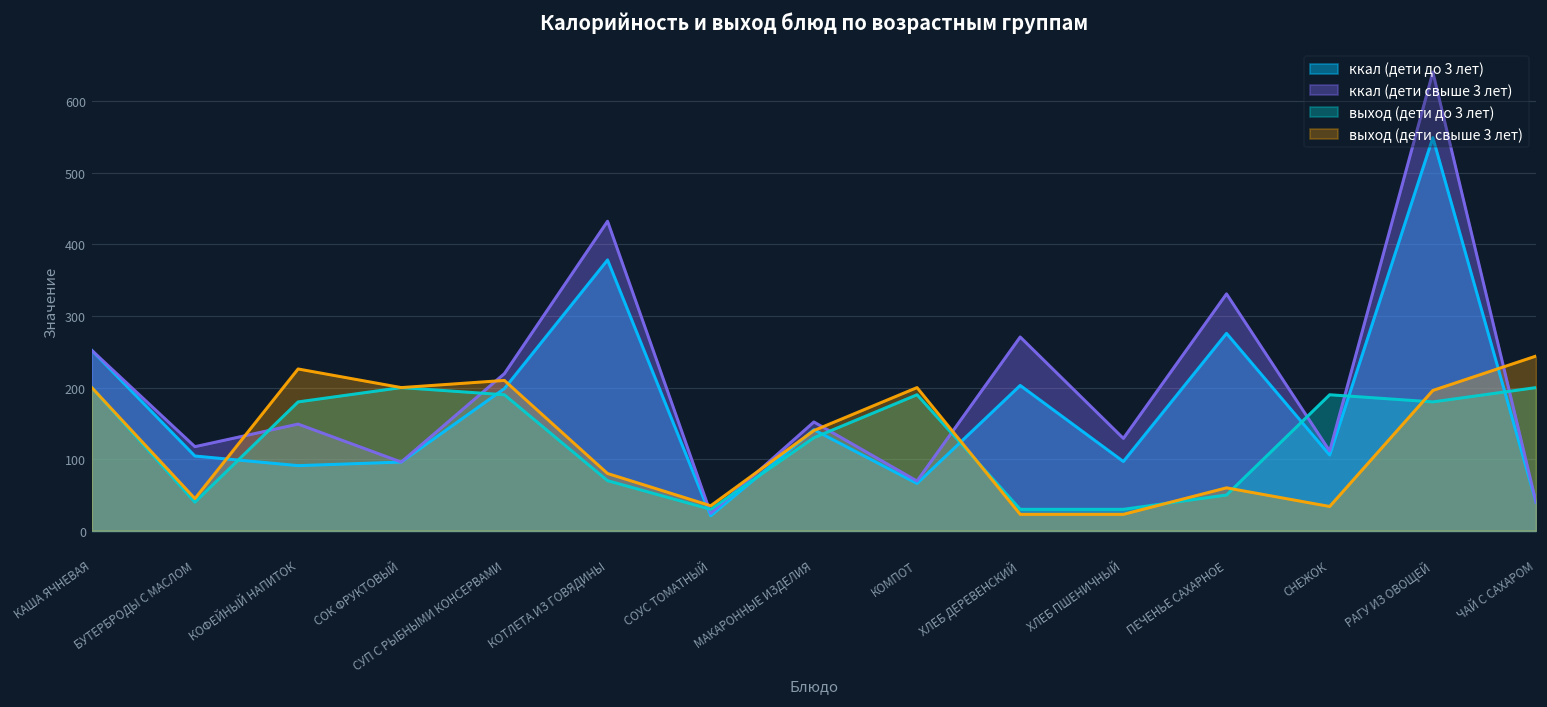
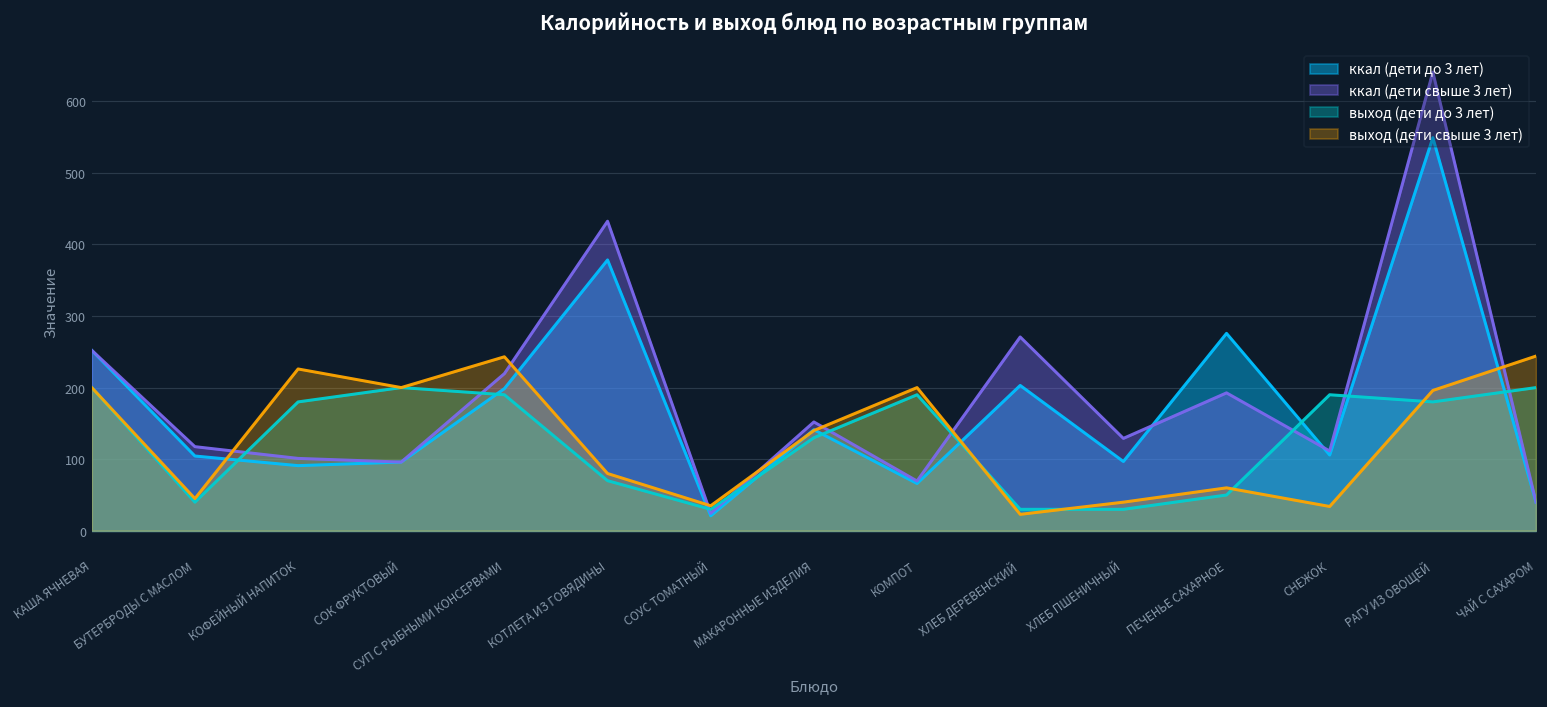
  {
    "ккал (дети свыше 3 лет)": {
      "БУТЕРБРОДЫ С МАСЛОМ": 120,
-     "КОФЕЙНЫЙ НАПИТОК": 150,
+     "КОФЕЙНЫЙ НАПИТОК": 100,
      "СУП С РЫБНЫМИ КОНСЕРВАМИ": 220,
      "КОТЛЕТА ИЗ ГОВЯДИНЫ": 430,
      "МАКАРОННЫЕ ИЗДЕЛИЯ": 150,
      "ХЛЕБ ДЕРЕВЕНСКИЙ": 270,
      "ХЛЕБ ПШЕНИЧНЫЙ": 130,
-     "ПЕЧЕНЬЕ САХАРНОЕ": 330,
+     "ПЕЧЕНЬЕ САХАРНОЕ": 190,
      "СНЕЖОК": 110
    },
    "выход (дети свыше 3 лет)": {
      "БУТЕРБРОДЫ С МАСЛОМ": 50,
      "КОФЕЙНЫЙ НАПИТОК": 230,
-     "СУП С РЫБНЫМИ КОНСЕРВАМИ": 210,
+     "СУП С РЫБНЫМИ КОНСЕРВАМИ": 240,
      "КОТЛЕТА ИЗ ГОВЯДИНЫ": 80,
      "СОУС ТОМАТНЫЙ": 40,
      "КОМПОТ": 200,
      "ХЛЕБ ДЕРЕВЕНСКИЙ": 20,
-     "ХЛЕБ ПШЕНИЧНЫЙ": 20,
+     "ХЛЕБ ПШЕНИЧНЫЙ": 40,
      "ПЕЧЕНЬЕ САХАРНОЕ": 60,
      "СНЕЖОК": 30,
      "РАГУ ИЗ ОВОЩЕЙ": 200,
      "ЧАЙ С САХАРОМ": 240
    }
  }
